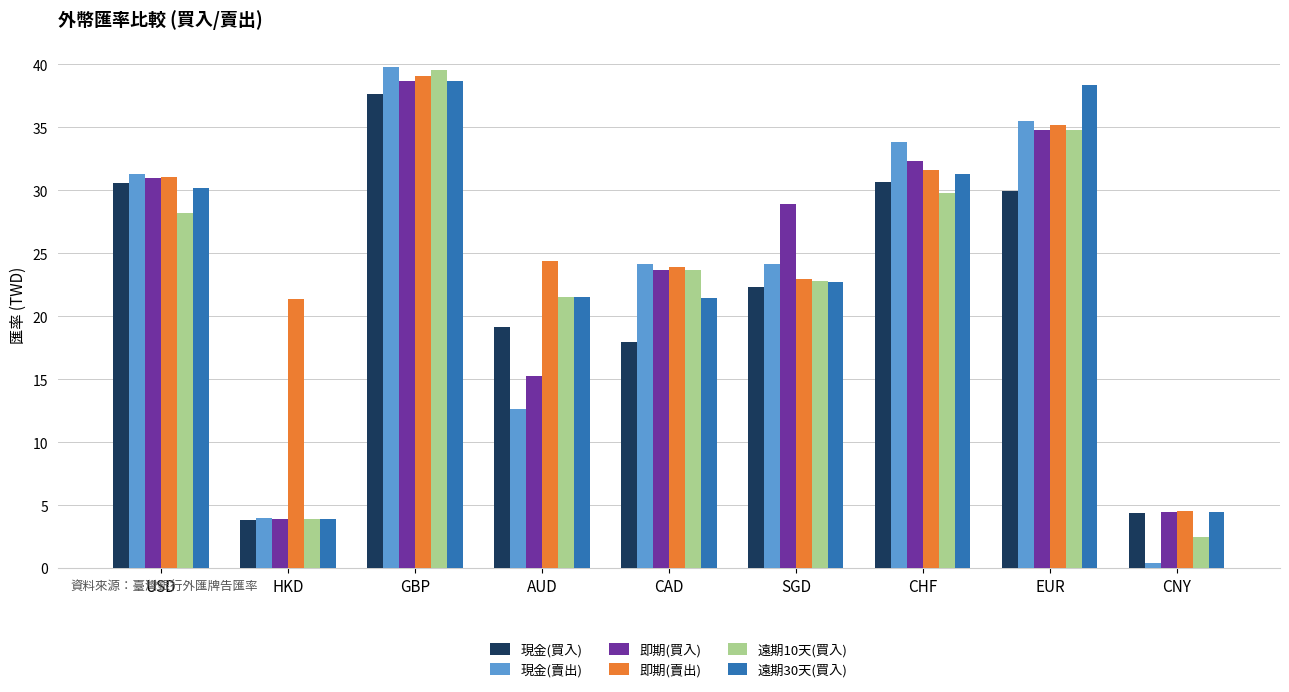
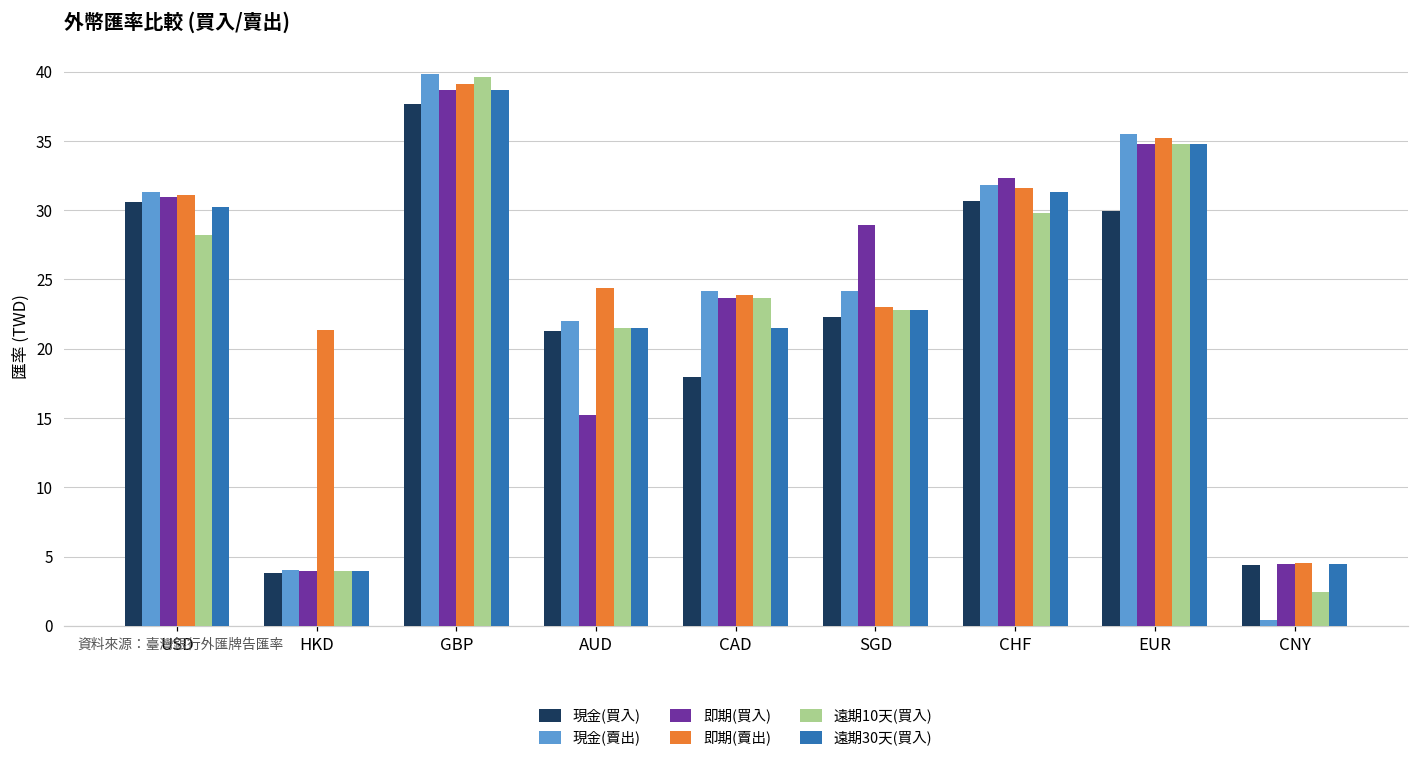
  {
    "現金(買入)": {
      "USD": 30.6,
      "HKD": 3.8,
      "GBP": 37.7,
-     "AUD": 19.1,
+     "AUD": 21.3,
      "CAD": 18.0,
      "SGD": 22.3,
      "CHF": 30.7,
      "EUR": 30.0,
      "CNY": 4.4
    },
    "現金(賣出)": {
      "USD": 31.3,
      "HKD": 4.0,
      "GBP": 39.8,
-     "AUD": 12.6,
+     "AUD": 22.0,
      "CAD": 24.2,
      "SGD": 24.2,
-     "CHF": 33.9,
+     "CHF": 31.9,
      "EUR": 35.5,
      "CNY": 0.4
    },
    "即期(買入)": {
      "USD": 31.0,
      "HKD": 3.9,
      "GBP": 38.7,
      "AUD": 15.2,
      "CAD": 23.7,
      "SGD": 28.9,
      "CHF": 32.4,
      "EUR": 34.8,
      "CNY": 4.5
    },
    "即期(賣出)": {
      "USD": 31.1,
      "HKD": 21.4,
      "GBP": 39.1,
      "AUD": 24.4,
      "CAD": 23.9,
      "SGD": 23.0,
      "CHF": 31.6,
      "EUR": 35.2,
      "CNY": 4.5
    },
    "遠期10天(買入)": {
      "USD": 28.2,
      "HKD": 3.9,
      "GBP": 39.6,
      "AUD": 21.5,
      "CAD": 23.6,
      "SGD": 22.8,
      "CHF": 29.8,
      "EUR": 34.8,
      "CNY": 2.5
    },
    "遠期30天(買入)": {
      "USD": 30.2,
      "HKD": 3.9,
      "GBP": 38.7,
      "AUD": 21.5,
      "CAD": 21.5,
      "SGD": 22.8,
      "CHF": 31.3,
-     "EUR": 38.4,
+     "EUR": 34.8,
      "CNY": 4.5
    }
  }
